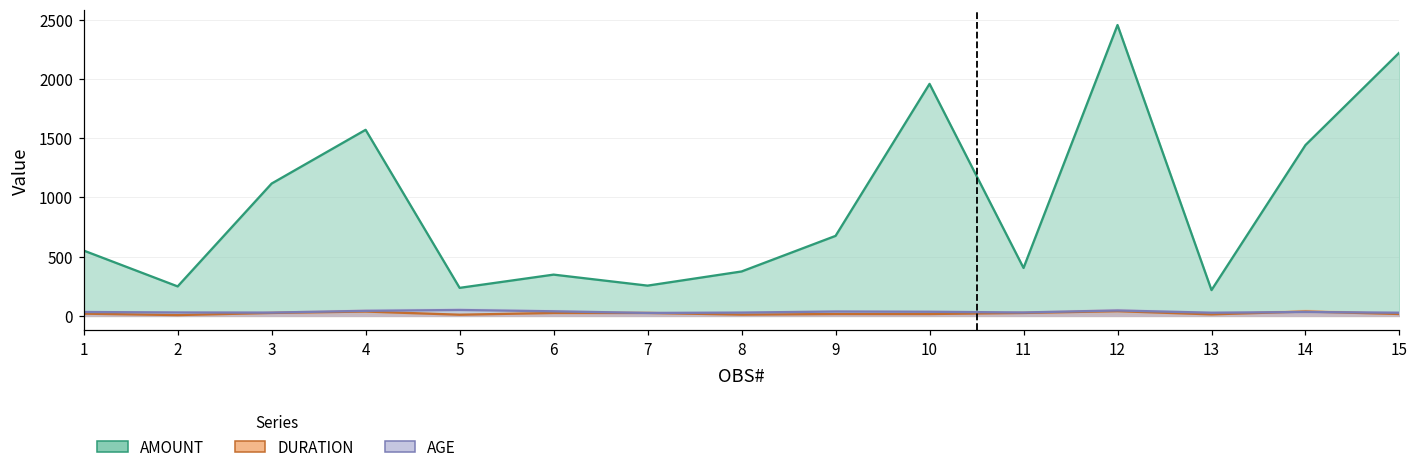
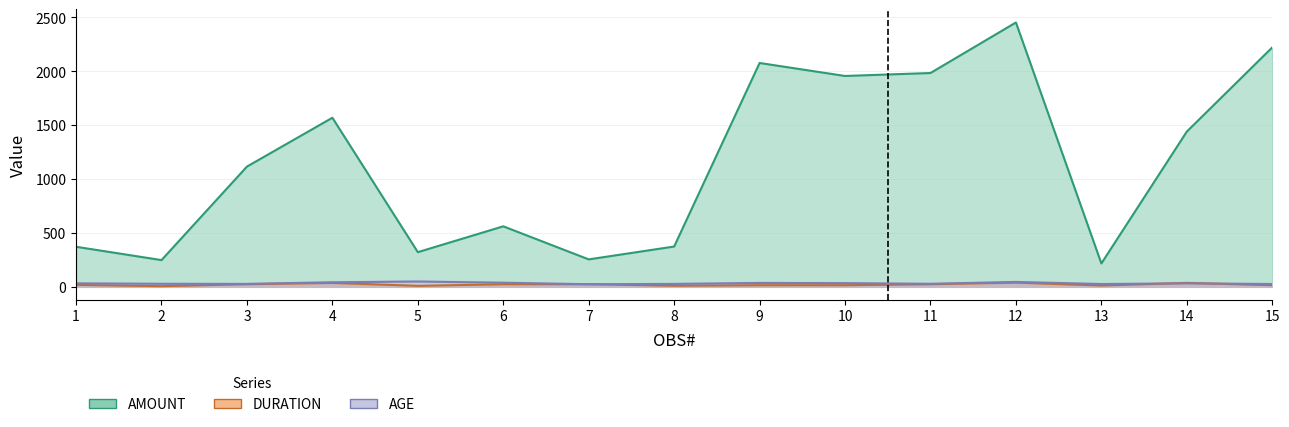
  {
    "AMOUNT": {
-     "1": 550,
+     "1": 370,
      "2": 250,
      "3": 1120,
      "4": 1570,
-     "5": 240,
-     "6": 350,
+     "5": 320,
+     "6": 560,
      "7": 250,
      "8": 370,
-     "9": 670,
+     "9": 2080,
      "10": 1960,
-     "11": 400,
+     "11": 1980,
      "12": 2450,
      "13": 220,
      "14": 1440,
      "15": 2220
    }
  }
